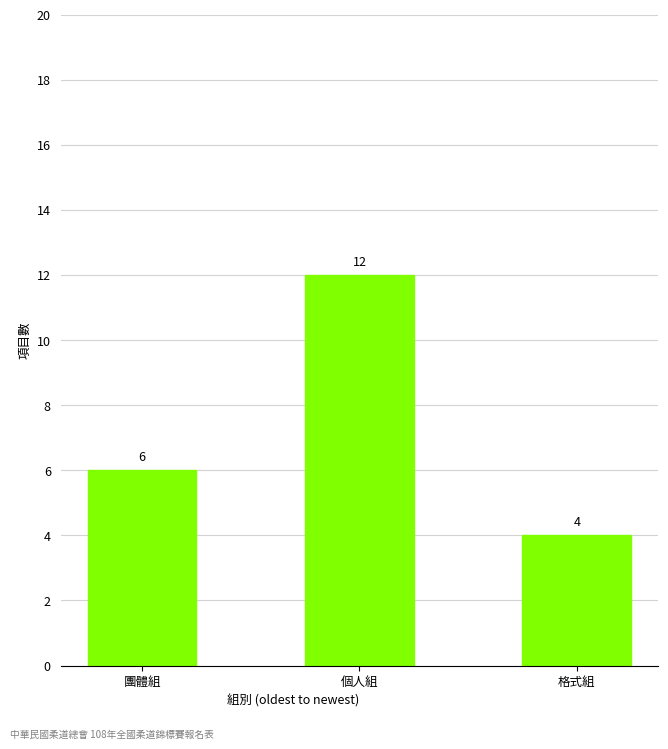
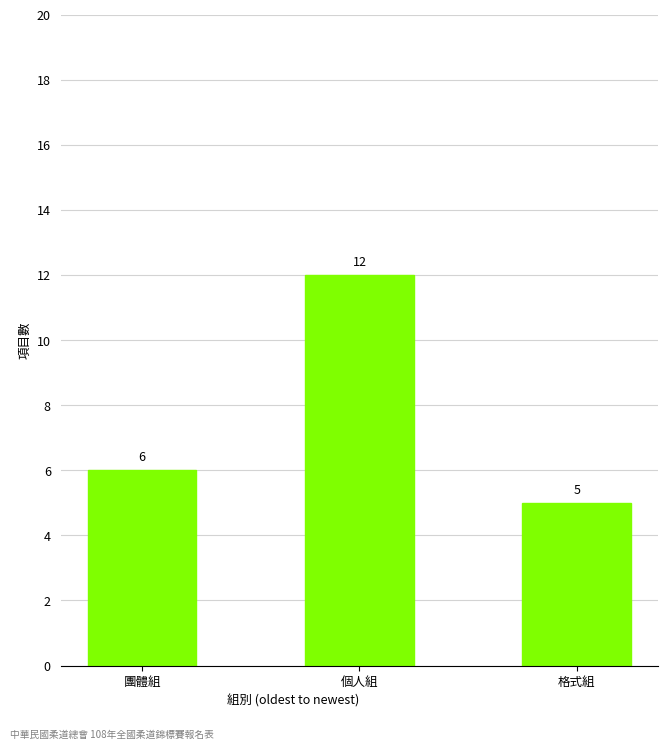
  {
    "團體組": 6,
    "個人組": 12,
-   "格式組": 4
+   "格式組": 5
  }
